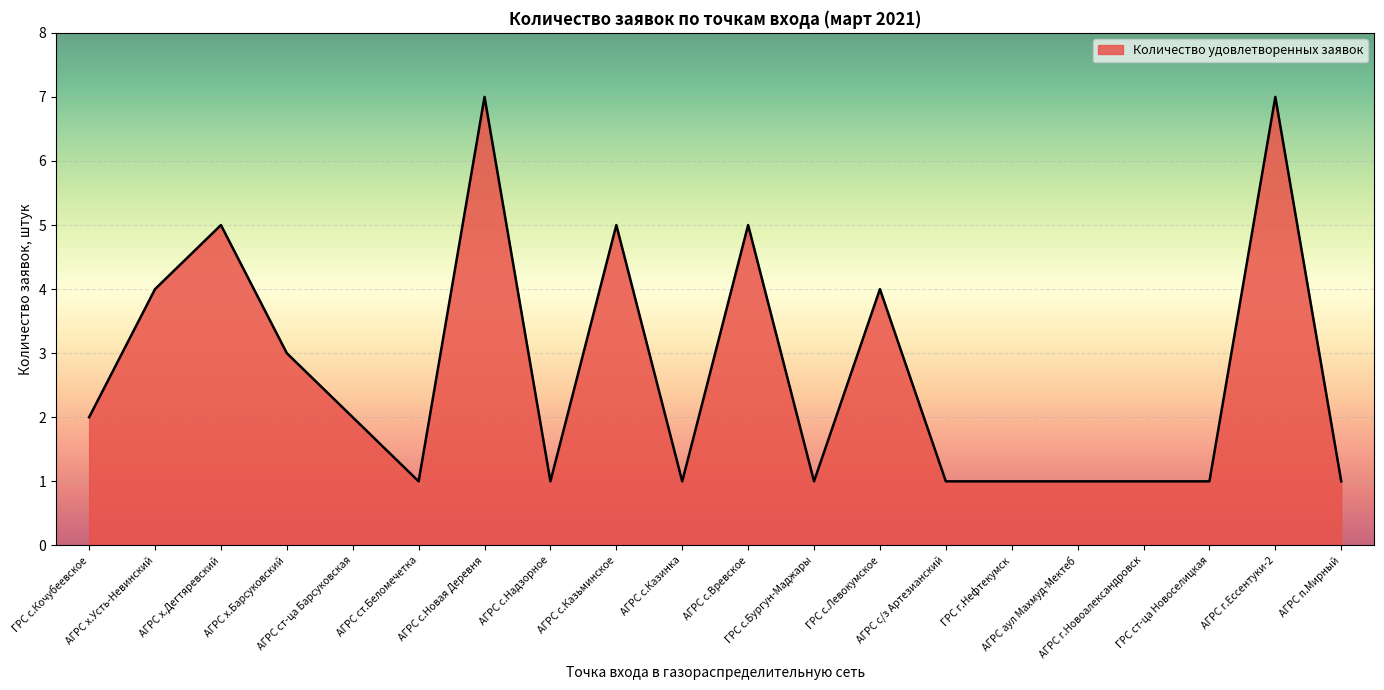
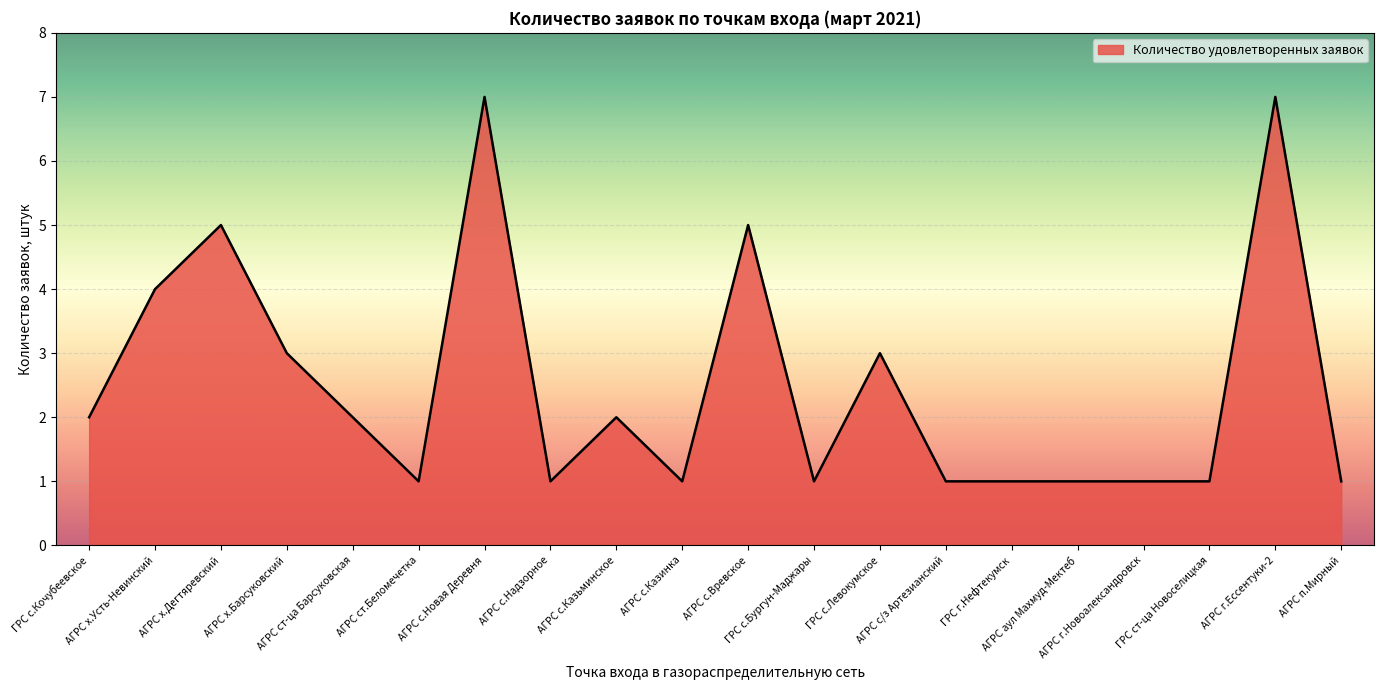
  {
    "ГРС с.Кочубеевское": 2,
    "АГРС х.Усть-Невинский": 4,
    "АГРС х.Дегтяревский": 5,
    "АГРС х.Барсуковский": 3,
    "АГРС ст-ца Барсуковская": 2,
    "АГРС ст.Беломечетка": 1,
    "АГРС с.Новая Деревня": 7,
    "АГРС с.Надзорное": 1,
-   "АГРС с.Казьминское": 5,
+   "АГРС с.Казьминское": 2,
    "АГРС с.Казинка": 1,
    "АГРС с.Вревское": 5,
    "ГРС с.Бургун-Маджары": 1,
-   "ГРС с.Левокумское": 4,
+   "ГРС с.Левокумское": 3,
    "АГРС с/з Артезианский": 1,
    "ГРС г.Нефтекумск": 1,
    "АГРС аул Махмуд-Мектеб": 1,
    "АГРС г.Новоалександровск": 1,
    "ГРС ст-ца Новоселицкая": 1,
    "АГРС г.Ессентуки-2": 7,
    "АГРС п.Мирный": 1
  }
